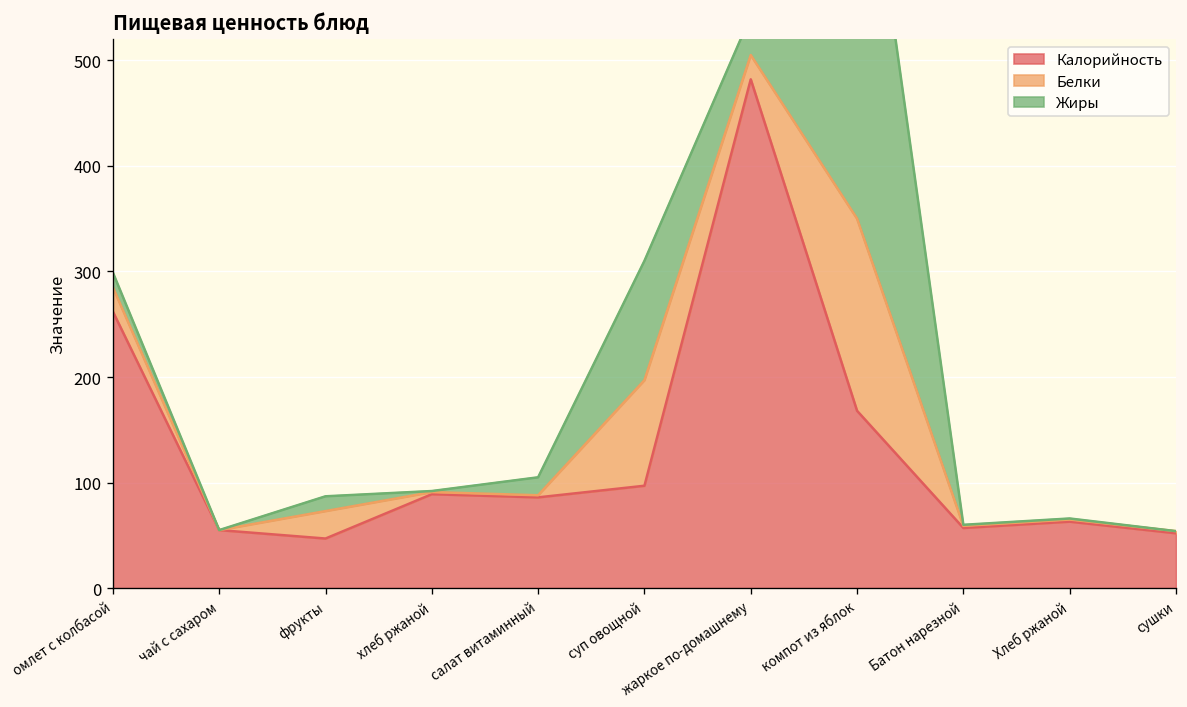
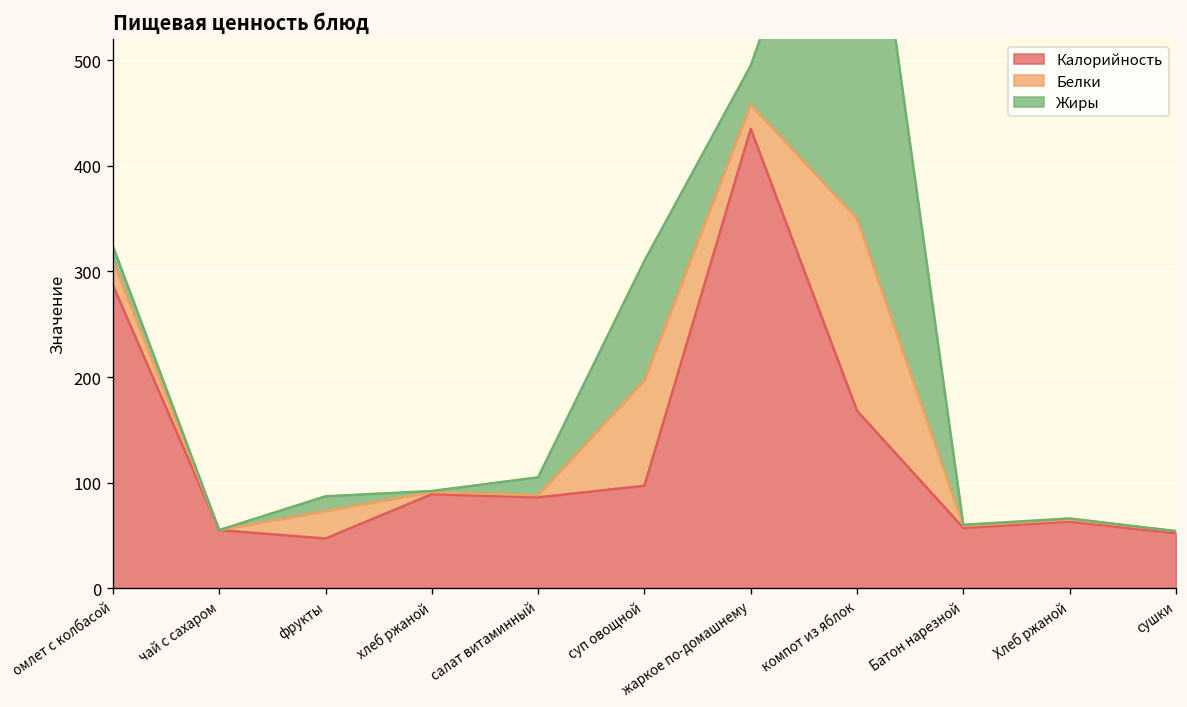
  {
    "Калорийность": {
-     "омлет с колбасой": 260,
+     "омлет с колбасой": 290,
      "фрукты": 50,
      "суп овощной": 100,
-     "жаркое по-домашнему": 480,
+     "жаркое по-домашнему": 440,
      "компот из яблок": 170
    },
    "Белки": {
      "омлет с колбасой": 20,
      "фрукты": 30,
      "суп овощной": 100,
      "жаркое по-домашнему": 20,
      "компот из яблок": 180
    },
    "Жиры": {
      "омлет с колбасой": 10,
      "фрукты": 10,
      "салат витаминный": 20,
      "суп овощной": 110
    }
  }
